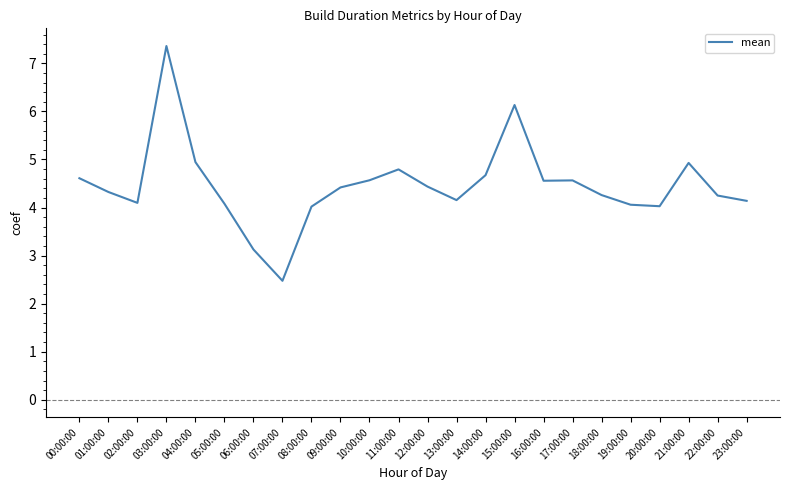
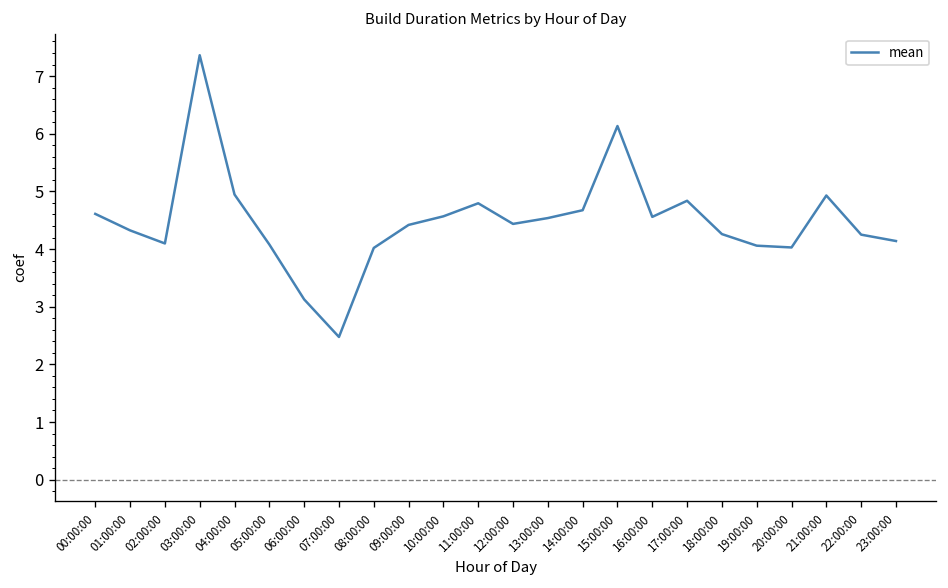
  {
    "00:00:00": 4.6,
    "01:00:00": 4.3,
    "02:00:00": 4.1,
    "03:00:00": 7.4,
    "04:00:00": 4.9,
    "05:00:00": 4.1,
    "06:00:00": 3.1,
    "07:00:00": 2.5,
    "08:00:00": 4.0,
    "09:00:00": 4.4,
    "10:00:00": 4.6,
    "11:00:00": 4.8,
    "12:00:00": 4.4,
-   "13:00:00": 4.2,
+   "13:00:00": 4.5,
    "14:00:00": 4.7,
    "15:00:00": 6.1,
    "16:00:00": 4.6,
-   "17:00:00": 4.6,
+   "17:00:00": 4.8,
    "18:00:00": 4.3,
    "19:00:00": 4.1,
    "20:00:00": 4.0,
    "21:00:00": 4.9,
    "22:00:00": 4.2,
    "23:00:00": 4.1
  }
